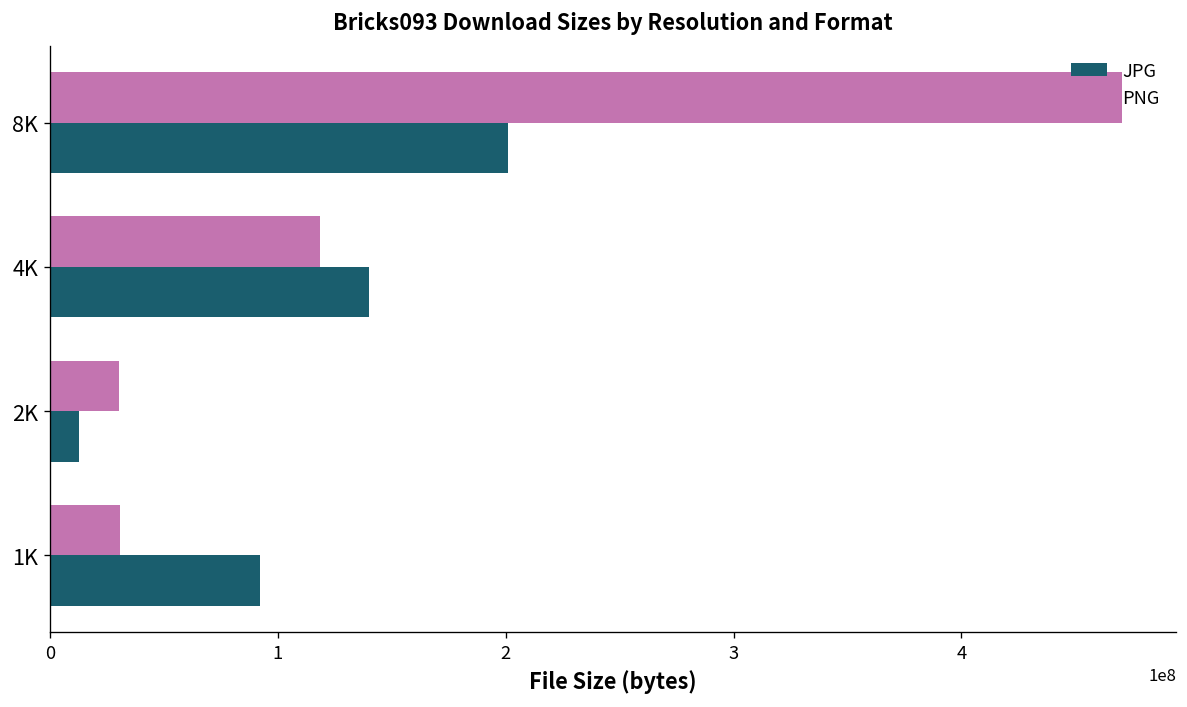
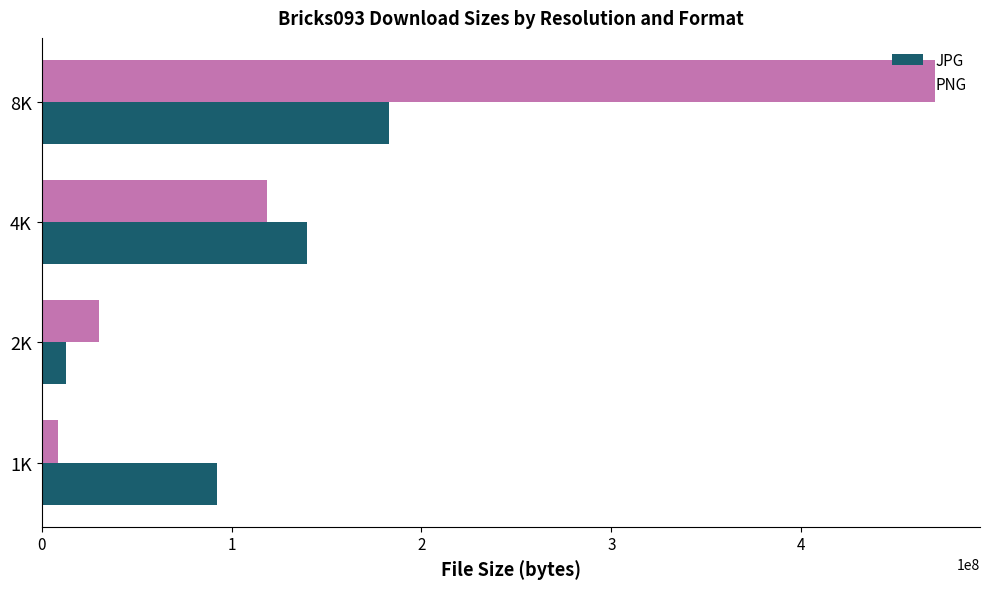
  {
    "JPG": {
-     "8K": 201000000,
+     "8K": 183000000,
      "4K": 140000000,
      "2K": 13000000,
      "1K": 92000000
    },
    "PNG": {
      "8K": 471000000,
      "4K": 119000000,
      "2K": 30000000,
-     "1K": 31000000
+     "1K": 8000000
    }
  }
